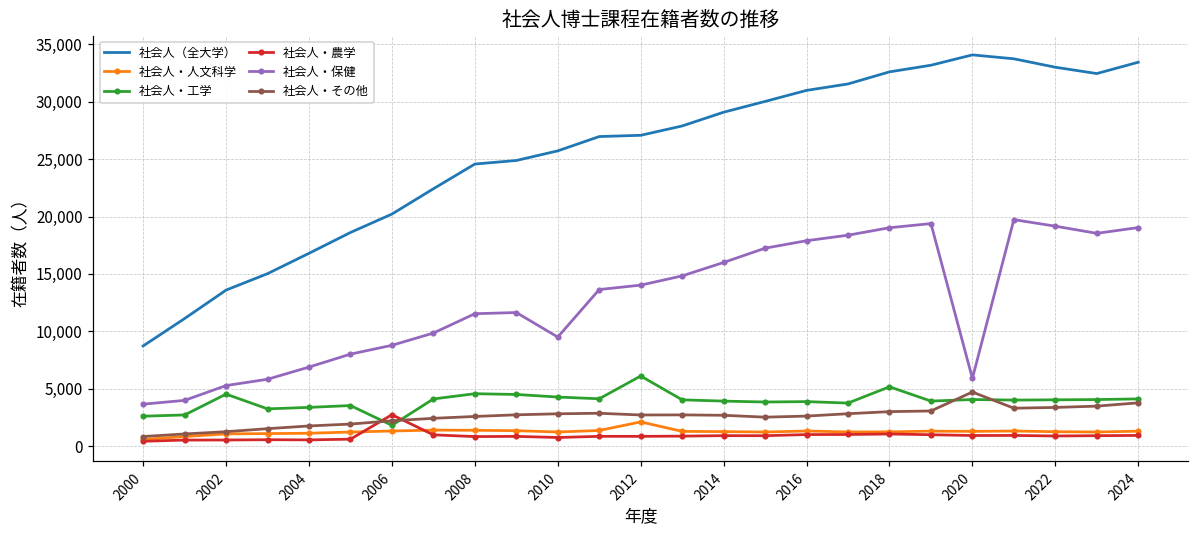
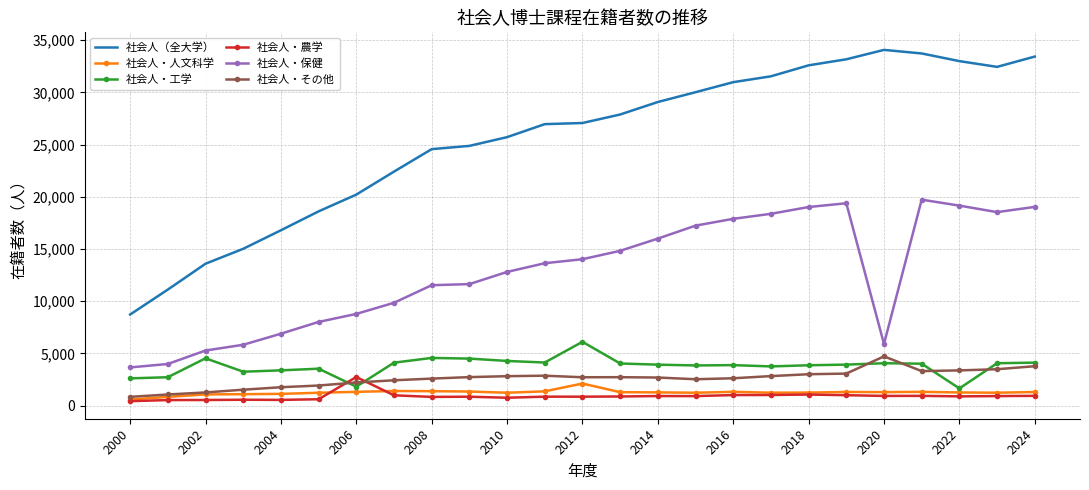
  {
    "社会人（全大学）": {
      "2000": "8,700",
      "2002": "13,600",
      "2004": "16,800",
      "2006": "20,200",
      "2008": "24,600",
      "2010": "25,700",
      "2012": "27,100",
      "2014": "29,100",
      "2016": "31,000",
      "2018": "32,600",
      "2020": "34,100",
      "2022": "33,000",
      "2024": "33,400"
    },
    "社会人・人文科学": {
      "2004": "1,100",
      "2006": "1,300",
      "2008": "1,400",
      "2010": "1,200",
      "2012": "2,100",
      "2014": "1,300",
      "2016": "1,300",
      "2020": "1,300",
      "2022": "1,300",
      "2024": "1,300"
    },
    "社会人・工学": {
      "2000": "2,600",
      "2002": "4,500",
      "2004": "3,400",
      "2006": "1,800",
      "2008": "4,600",
      "2010": "4,300",
      "2012": "6,100",
      "2014": "3,900",
      "2016": "3,900",
-     "2018": "5,200",
+     "2018": "3,900",
      "2020": "4,100",
-     "2022": "4,000",
+     "2022": "1,700",
      "2024": "4,100"
    },
    "社会人・農学": {
      "2002": "500",
      "2004": "500",
      "2006": "2,700",
      "2008": "800",
      "2010": "800",
      "2012": "900",
      "2014": "900",
      "2016": "1,000",
      "2020": "900",
      "2022": "900",
      "2024": "900"
    },
    "社会人・保健": {
      "2000": "3,700",
      "2002": "5,300",
      "2004": "6,900",
      "2006": "8,800",
      "2008": "11,500",
-     "2010": "9,500",
+     "2010": "12,800",
      "2012": "14,000",
      "2014": "16,000",
      "2016": "17,900",
      "2018": "19,000",
      "2020": "5,900",
      "2022": "19,200",
      "2024": "19,000"
    },
    "社会人・その他": {
      "2000": "800",
      "2004": "1,800",
      "2006": "2,200",
      "2008": "2,600",
      "2010": "2,800",
      "2012": "2,700",
      "2014": "2,700",
      "2016": "2,600",
      "2018": "3,000",
      "2020": "4,700",
      "2022": "3,400",
      "2024": "3,800"
    }
  }
